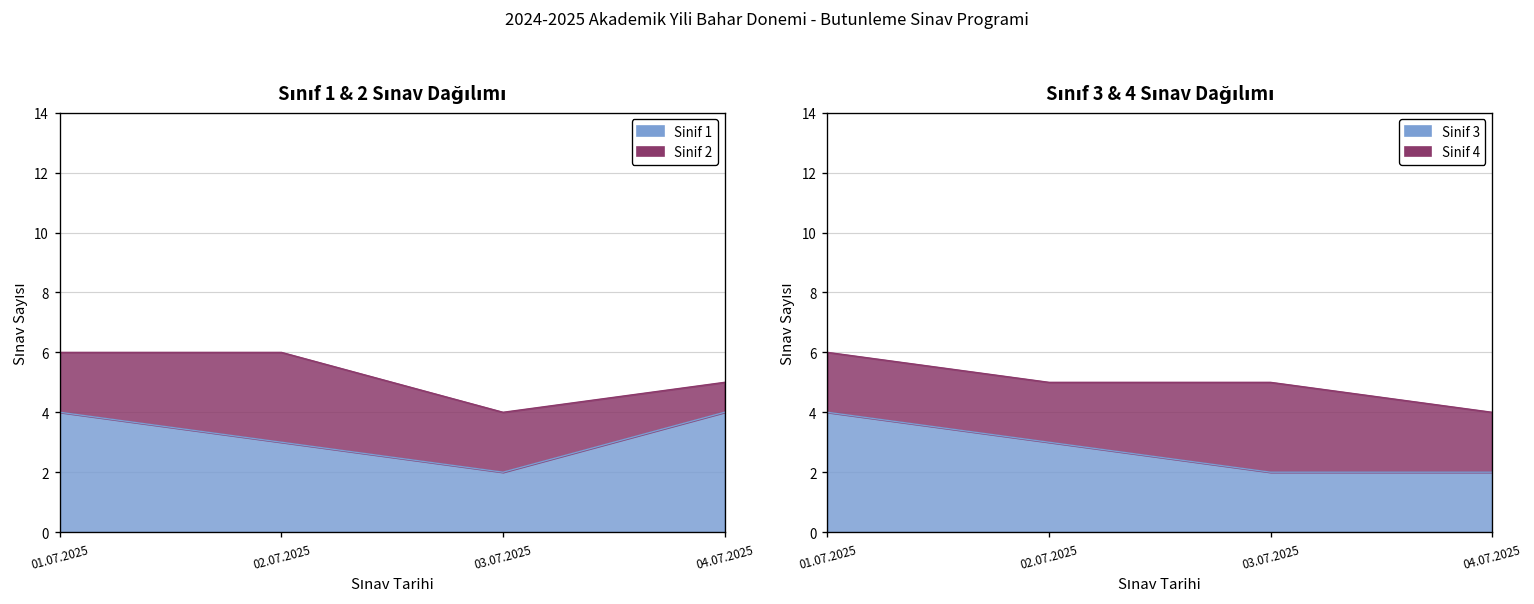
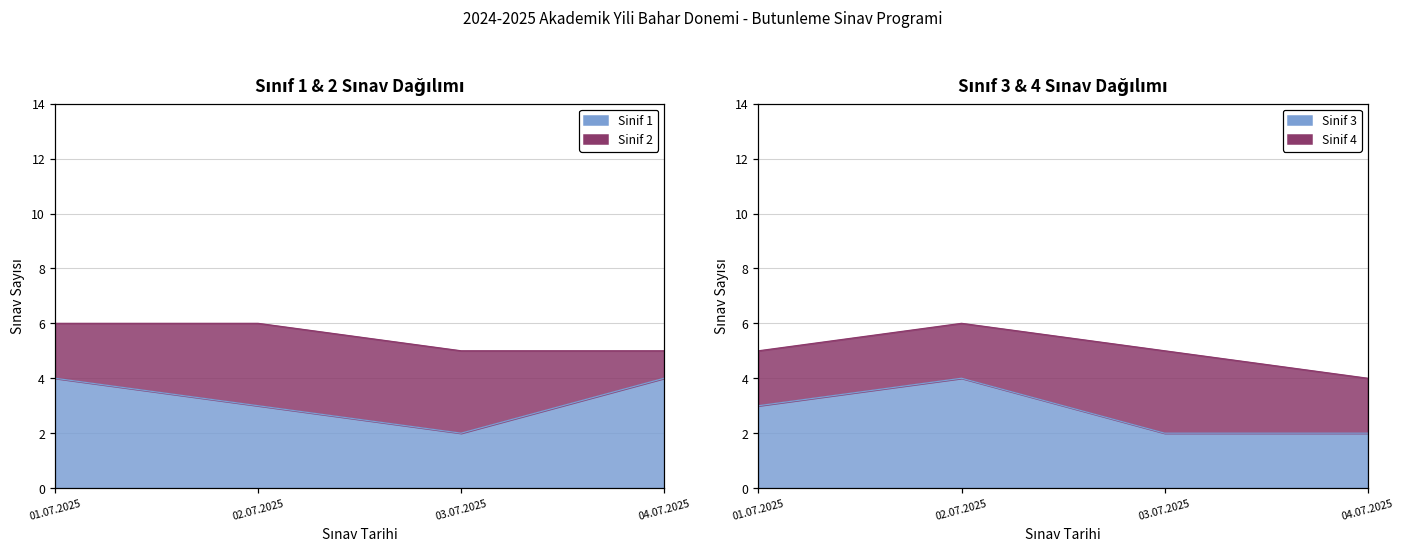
  {
    "Sınıf 1 & 2 Sınav Dağılımı": {
      "Sinif 1": {
        "01.07.2025": 4,
        "02.07.2025": 3,
        "03.07.2025": 2,
        "04.07.2025": 4
      },
      "Sinif 2": {
        "01.07.2025": 2,
        "02.07.2025": 3,
-       "03.07.2025": 2,
+       "03.07.2025": 3,
        "04.07.2025": 1
      }
    },
    "Sınıf 3 & 4 Sınav Dağılımı": {
      "Sinif 3": {
-       "01.07.2025": 4,
-       "02.07.2025": 3,
+       "01.07.2025": 3,
+       "02.07.2025": 4,
        "03.07.2025": 2,
        "04.07.2025": 2
      },
      "Sinif 4": {
        "01.07.2025": 2,
        "02.07.2025": 2,
        "03.07.2025": 3,
        "04.07.2025": 2
      }
    }
  }
